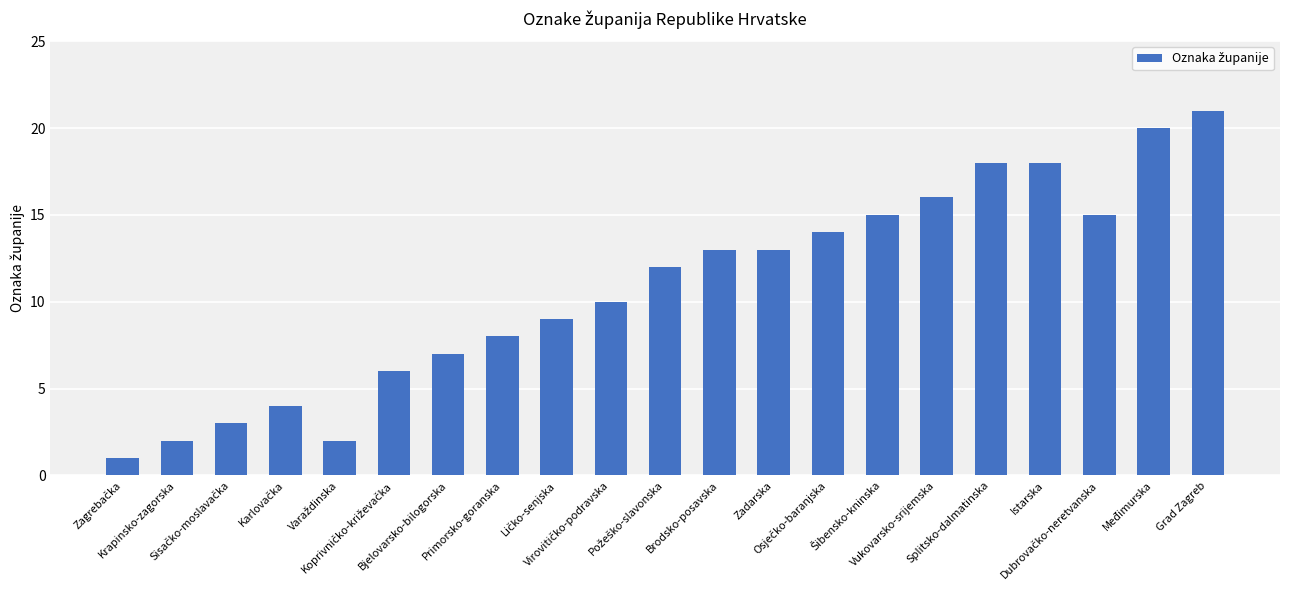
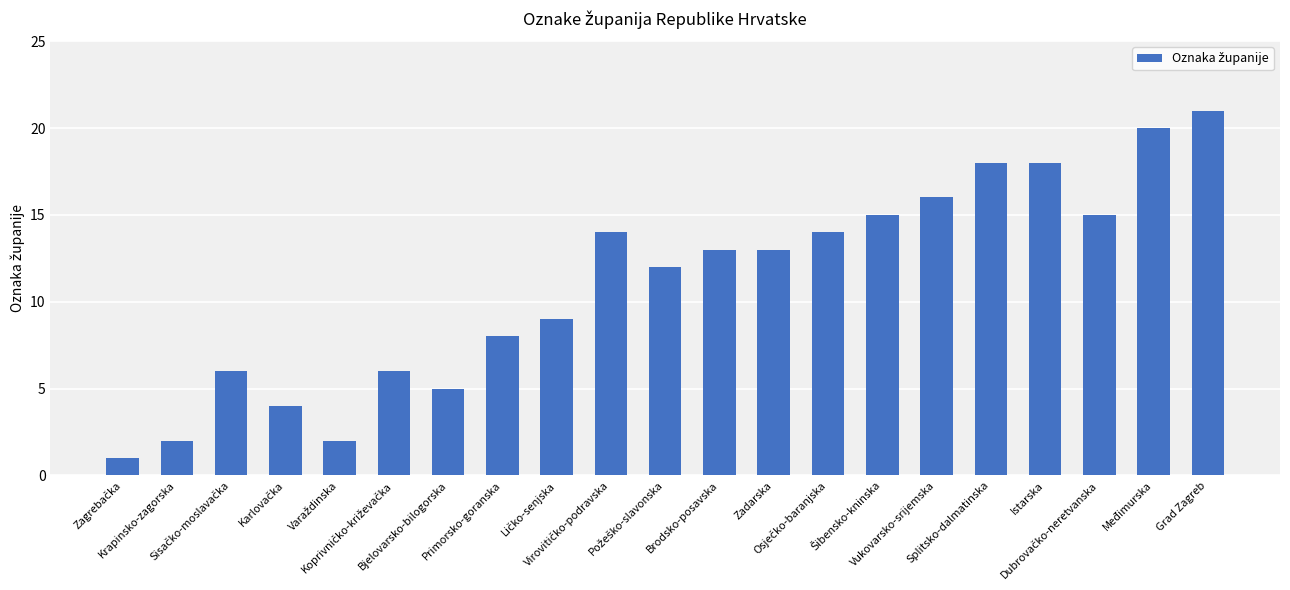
  {
    "Zagrebačka": 1,
    "Krapinsko-zagorska": 2,
-   "Sisačko-moslavačka": 3,
+   "Sisačko-moslavačka": 6,
    "Karlovačka": 4,
    "Varaždinska": 2,
    "Koprivničko-križevačka": 6,
-   "Bjelovarsko-bilogorska": 7,
+   "Bjelovarsko-bilogorska": 5,
    "Primorsko-goranska": 8,
    "Ličko-senjska": 9,
-   "Virovitičko-podravska": 10,
+   "Virovitičko-podravska": 14,
    "Požeško-slavonska": 12,
    "Brodsko-posavska": 13,
    "Zadarska": 13,
    "Osječko-baranjska": 14,
    "Šibensko-kninska": 15,
    "Vukovarsko-srijemska": 16,
    "Splitsko-dalmatinska": 18,
    "Istarska": 18,
    "Dubrovačko-neretvanska": 15,
    "Međimurska": 20,
    "Grad Zagreb": 21
  }
